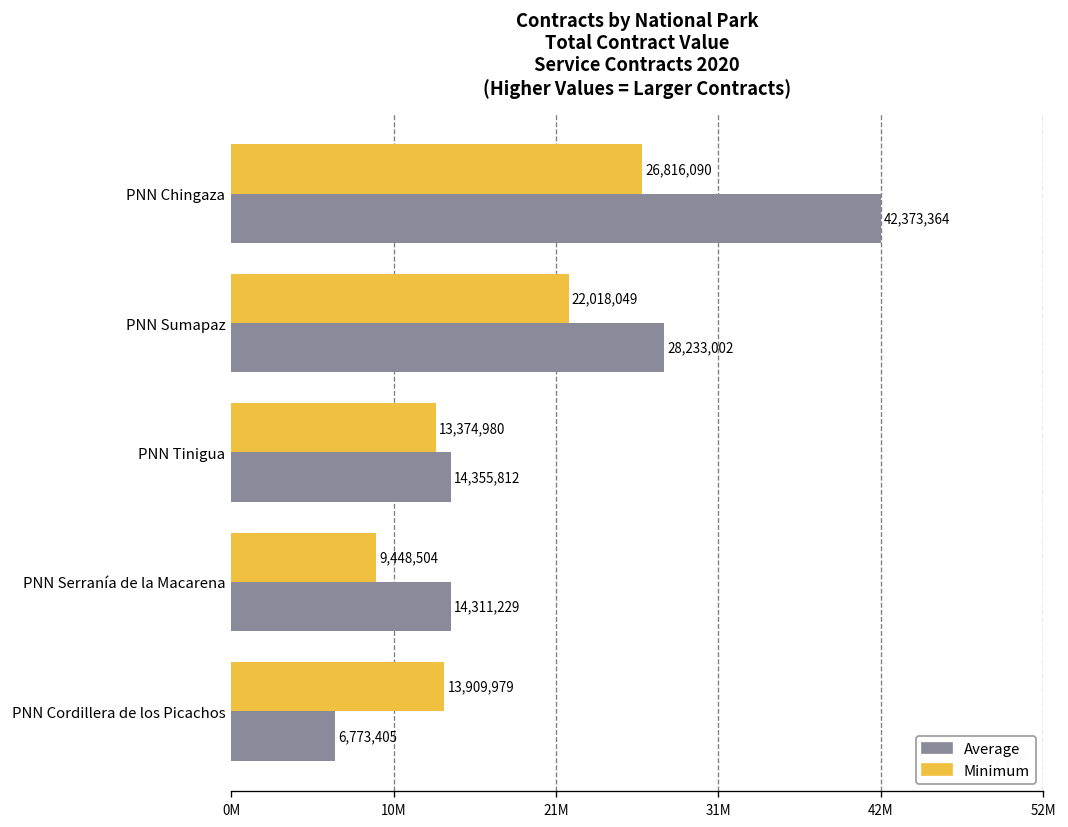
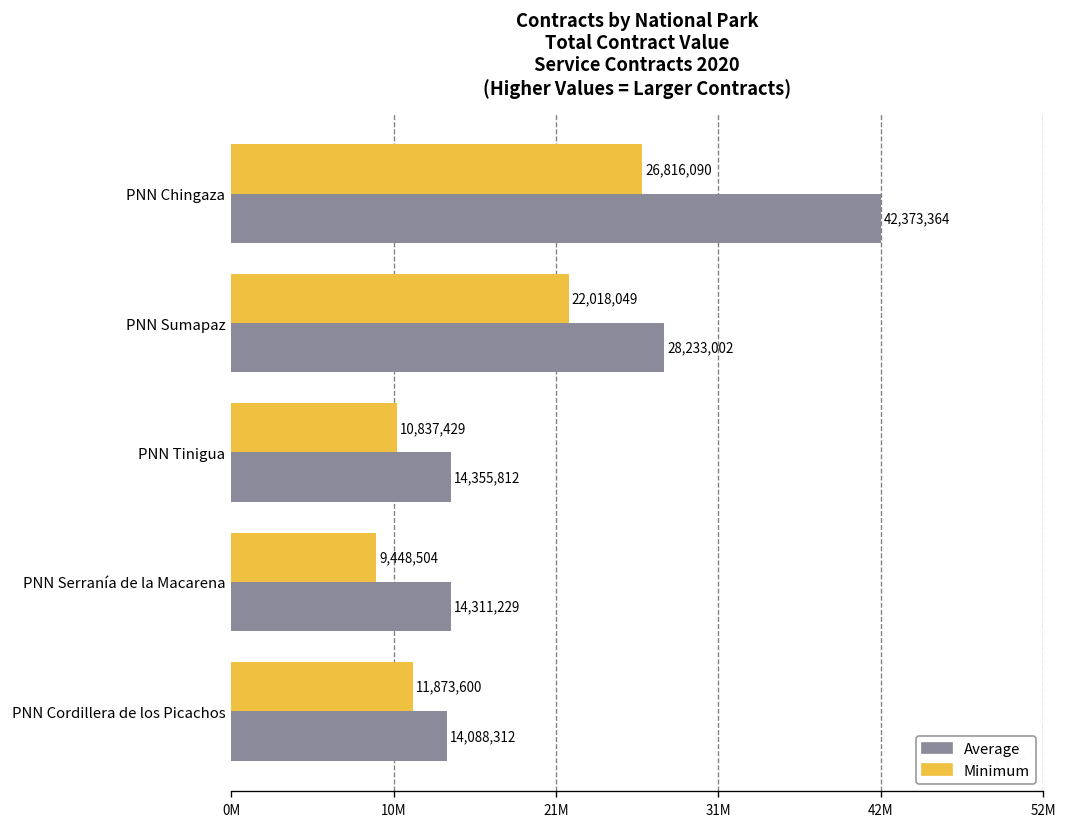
  {
    "Average": {
      "PNN Chingaza": "42,373,364",
      "PNN Sumapaz": "28,233,002",
      "PNN Tinigua": "14,355,812",
      "PNN Serranía de la Macarena": "14,311,229",
-     "PNN Cordillera de los Picachos": "6,773,405"
+     "PNN Cordillera de los Picachos": "14,088,312"
    },
    "Minimum": {
      "PNN Chingaza": "26,816,090",
      "PNN Sumapaz": "22,018,049",
-     "PNN Tinigua": "13,374,980",
+     "PNN Tinigua": "10,837,429",
      "PNN Serranía de la Macarena": "9,448,504",
-     "PNN Cordillera de los Picachos": "13,909,979"
+     "PNN Cordillera de los Picachos": "11,873,600"
    }
  }
